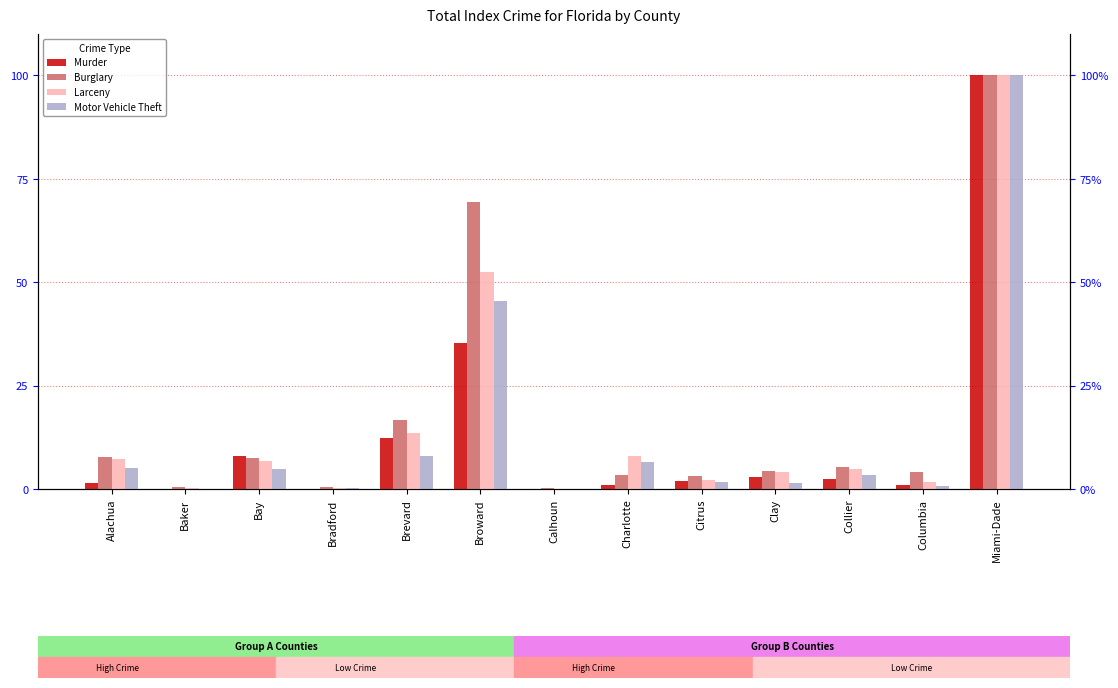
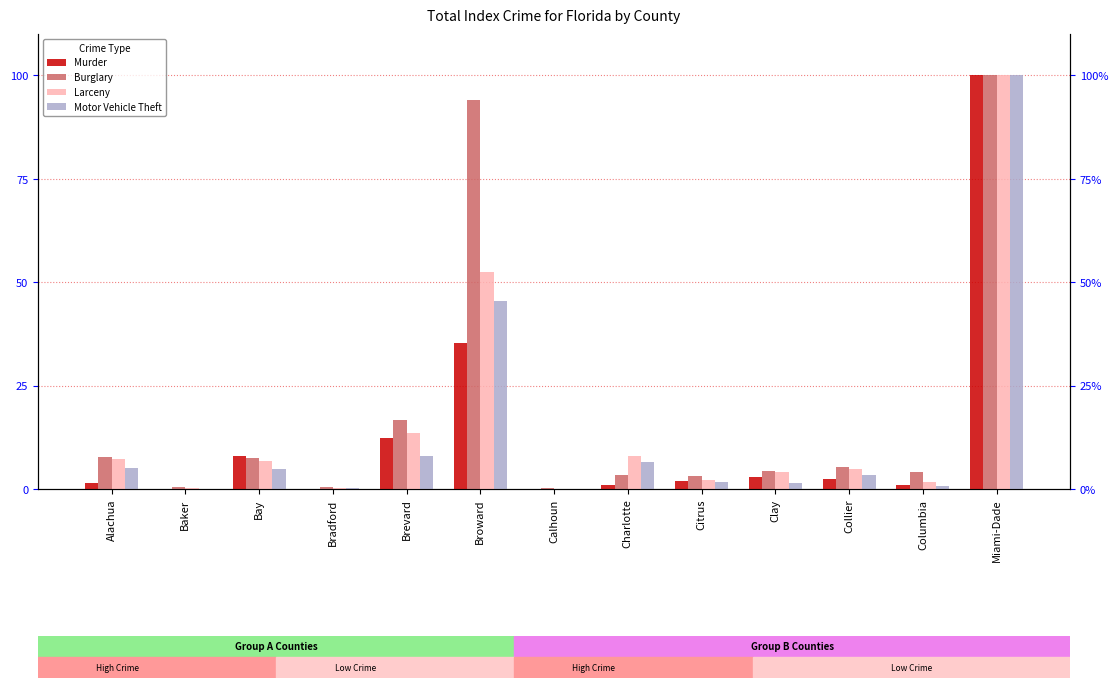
  {
    "Murder": {
      "Alachua": 1,
      "Baker": 0,
      "Bay": 8,
      "Bradford": 0,
      "Brevard": 12,
      "Broward": 35,
      "Calhoun": 0,
      "Charlotte": 1,
      "Citrus": 2,
      "Clay": 3,
      "Collier": 2,
      "Columbia": 1,
      "Miami-Dade": 100
    },
    "Burglary": {
      "Alachua": 8,
      "Bay": 7,
      "Brevard": 17,
-     "Broward": 69,
+     "Broward": 94,
      "Charlotte": 3,
      "Citrus": 3,
      "Clay": 4,
      "Collier": 5,
      "Columbia": 4,
      "Miami-Dade": 100
    },
    "Larceny": {
      "Alachua": 7,
      "Bay": 7,
      "Brevard": 14,
      "Broward": 52,
      "Charlotte": 8,
      "Citrus": 2,
      "Clay": 4,
      "Collier": 5,
      "Columbia": 2,
      "Miami-Dade": 100
    },
    "Motor Vehicle Theft": {
      "Alachua": 5,
      "Bay": 5,
      "Brevard": 8,
      "Broward": 45,
      "Charlotte": 6,
      "Citrus": 2,
      "Clay": 1,
      "Collier": 3,
      "Columbia": 1,
      "Miami-Dade": 100
    }
  }
